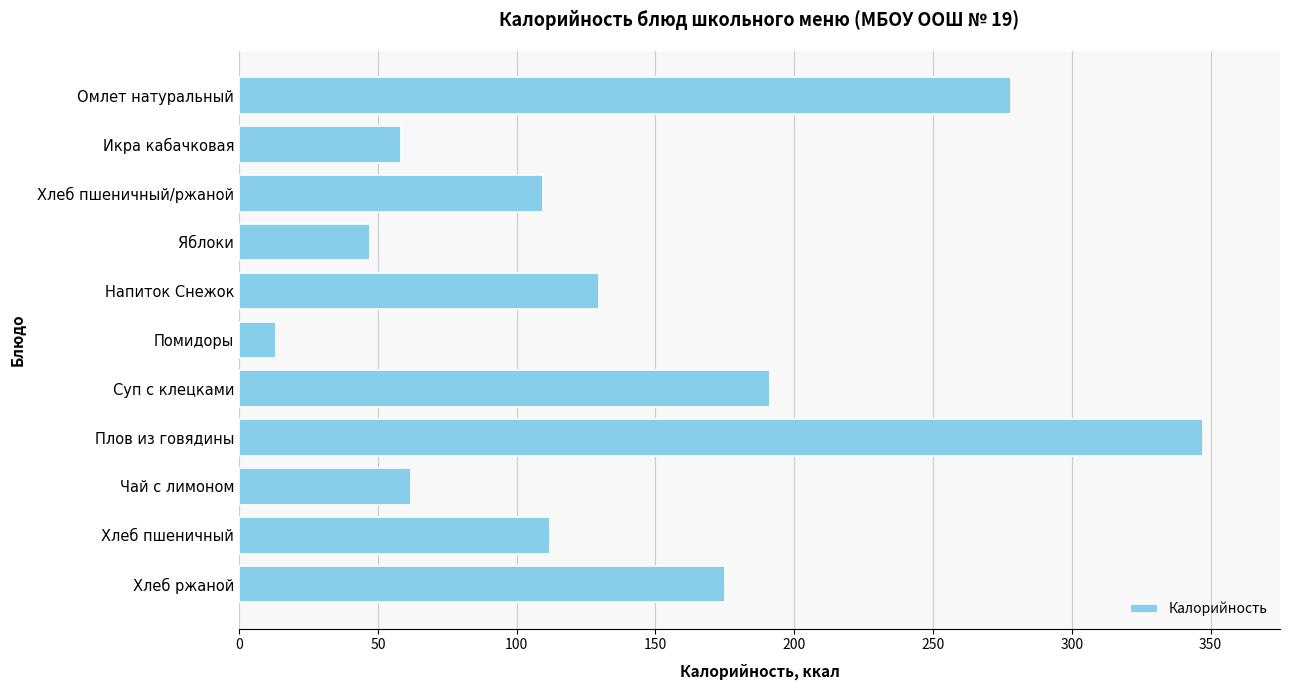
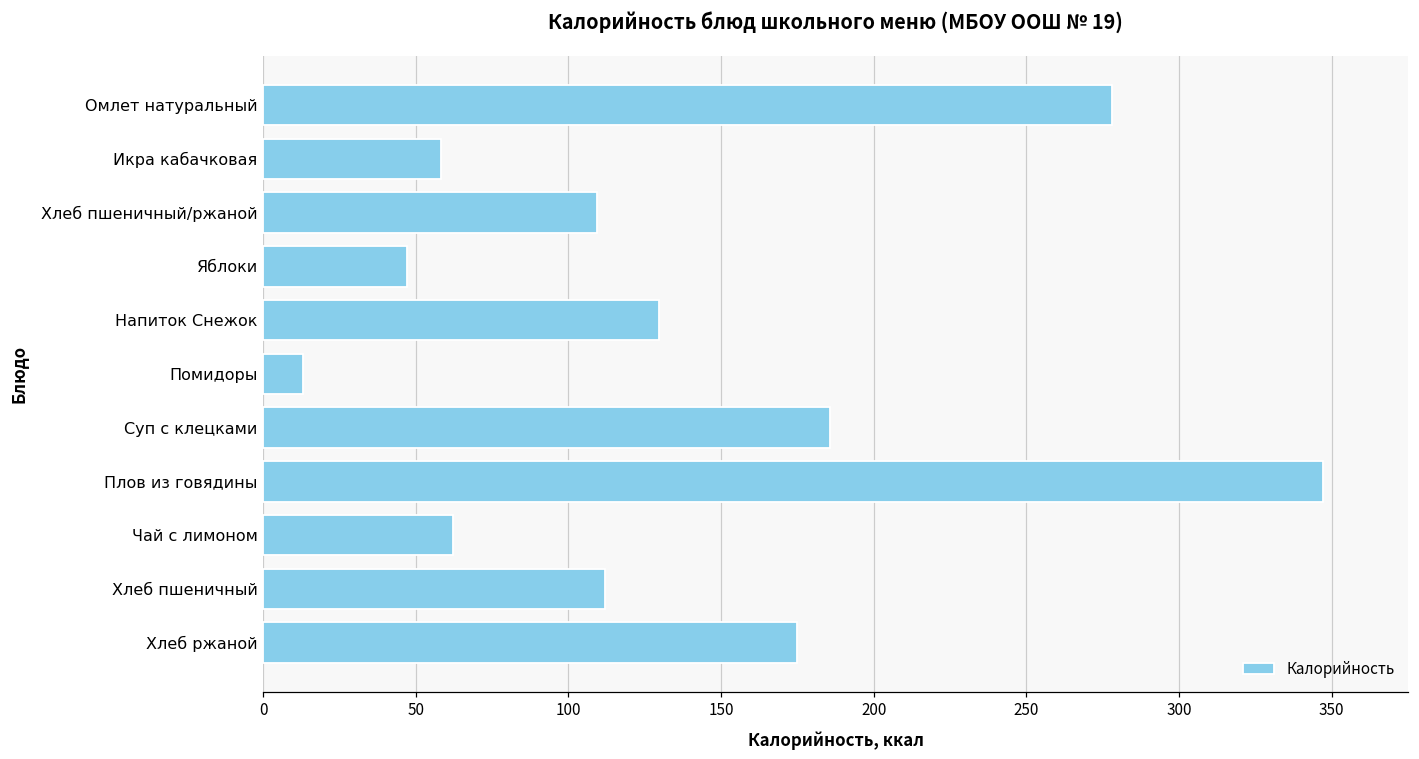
  {
    "Омлет натуральный": 278,
    "Икра кабачковая": 58,
    "Хлеб пшеничный/ржаной": 109,
    "Яблоки": 47,
    "Напиток Снежок": 130,
    "Помидоры": 13,
-   "Суп с клецками": 191,
+   "Суп с клецками": 186,
    "Плов из говядины": 347,
    "Чай с лимоном": 62,
    "Хлеб пшеничный": 112,
    "Хлеб ржаной": 175
  }
